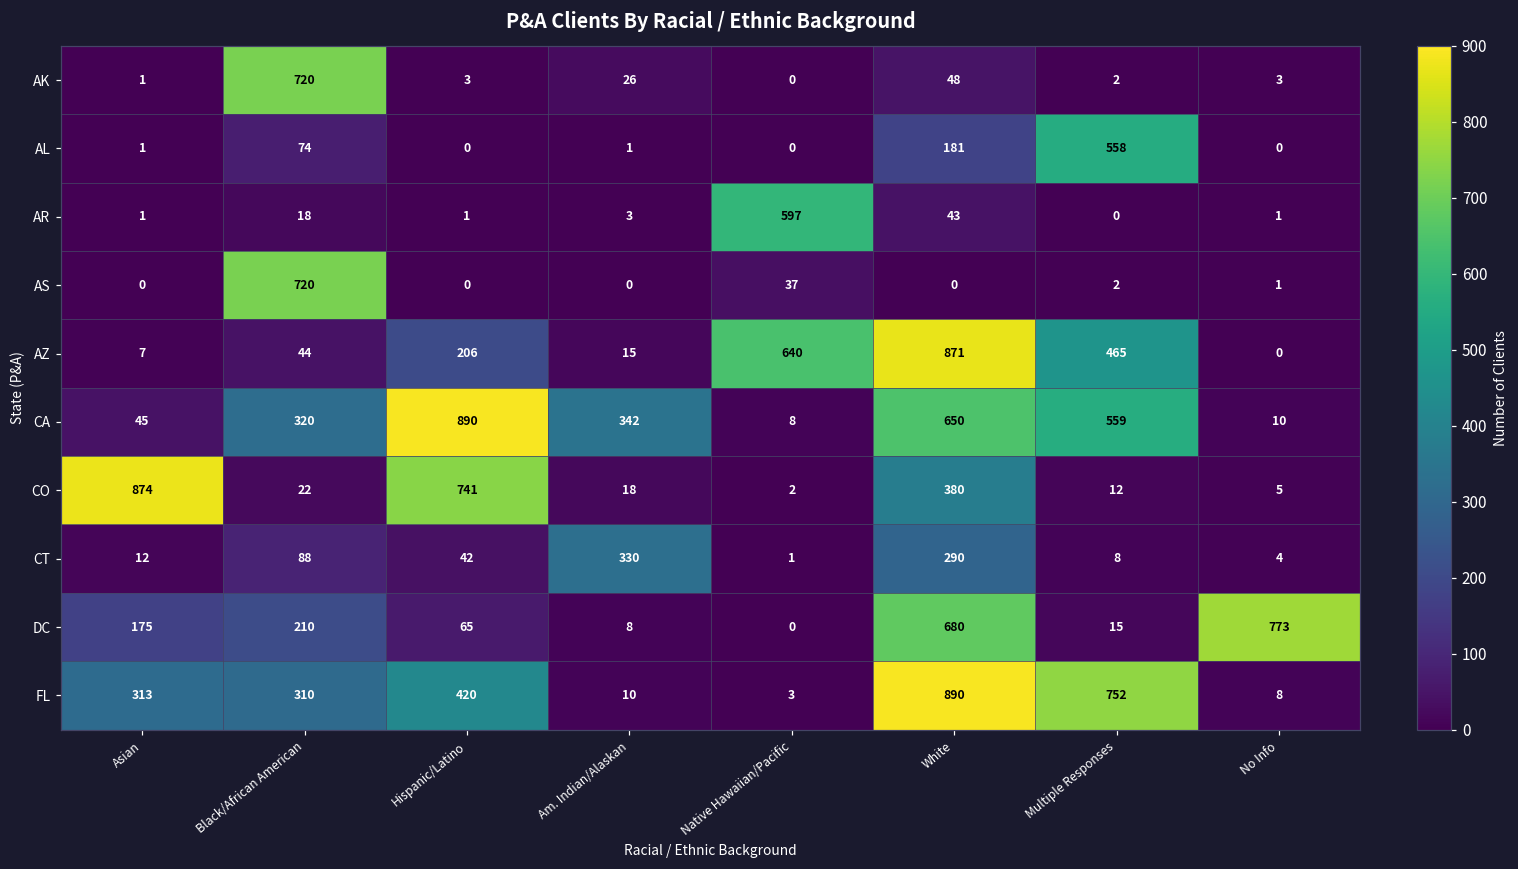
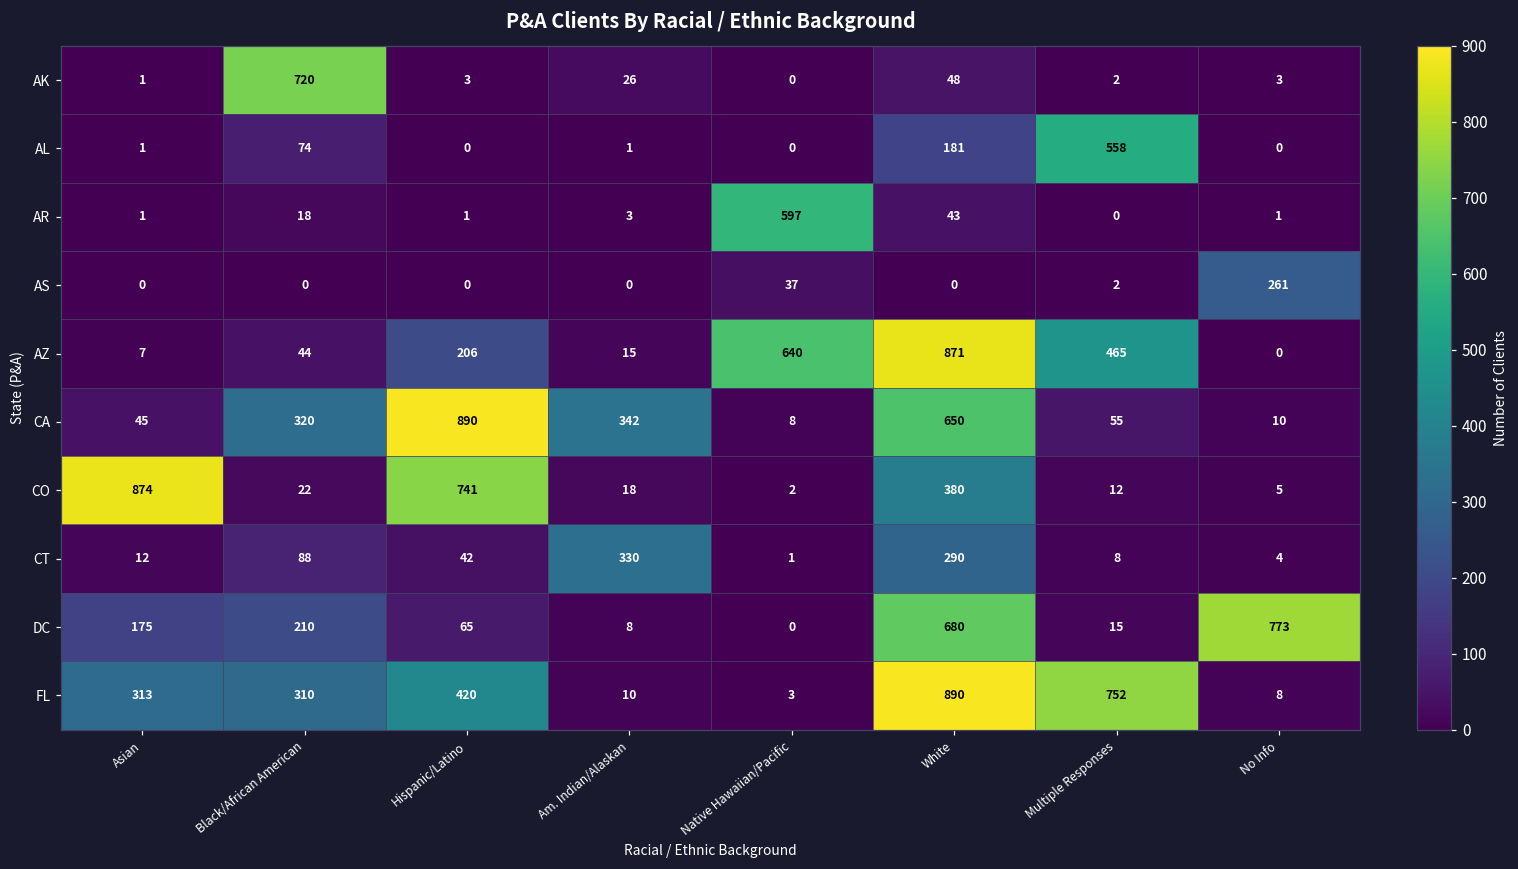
  {
    "AK": {
      "Asian": 1,
      "Black/African American": 720,
      "Hispanic/Latino": 3,
      "Am. Indian/Alaskan": 26,
      "Native Hawaiian/Pacific": 0,
      "White": 48,
      "Multiple Responses": 2,
      "No Info": 3
    },
    "AL": {
      "Asian": 1,
      "Black/African American": 74,
      "Hispanic/Latino": 0,
      "Am. Indian/Alaskan": 1,
      "Native Hawaiian/Pacific": 0,
      "White": 181,
      "Multiple Responses": 558,
      "No Info": 0
    },
    "AR": {
      "Asian": 1,
      "Black/African American": 18,
      "Hispanic/Latino": 1,
      "Am. Indian/Alaskan": 3,
      "Native Hawaiian/Pacific": 597,
      "White": 43,
      "Multiple Responses": 0,
      "No Info": 1
    },
    "AS": {
      "Asian": 0,
-     "Black/African American": 720,
+     "Black/African American": 0,
      "Hispanic/Latino": 0,
      "Am. Indian/Alaskan": 0,
      "Native Hawaiian/Pacific": 37,
      "White": 0,
      "Multiple Responses": 2,
-     "No Info": 1
+     "No Info": 261
    },
    "AZ": {
      "Asian": 7,
      "Black/African American": 44,
      "Hispanic/Latino": 206,
      "Am. Indian/Alaskan": 15,
      "Native Hawaiian/Pacific": 640,
      "White": 871,
      "Multiple Responses": 465,
      "No Info": 0
    },
    "CA": {
      "Asian": 45,
      "Black/African American": 320,
      "Hispanic/Latino": 890,
      "Am. Indian/Alaskan": 342,
      "Native Hawaiian/Pacific": 8,
      "White": 650,
-     "Multiple Responses": 559,
+     "Multiple Responses": 55,
      "No Info": 10
    },
    "CO": {
      "Asian": 874,
      "Black/African American": 22,
      "Hispanic/Latino": 741,
      "Am. Indian/Alaskan": 18,
      "Native Hawaiian/Pacific": 2,
      "White": 380,
      "Multiple Responses": 12,
      "No Info": 5
    },
    "CT": {
      "Asian": 12,
      "Black/African American": 88,
      "Hispanic/Latino": 42,
      "Am. Indian/Alaskan": 330,
      "Native Hawaiian/Pacific": 1,
      "White": 290,
      "Multiple Responses": 8,
      "No Info": 4
    },
    "DC": {
      "Asian": 175,
      "Black/African American": 210,
      "Hispanic/Latino": 65,
      "Am. Indian/Alaskan": 8,
      "Native Hawaiian/Pacific": 0,
      "White": 680,
      "Multiple Responses": 15,
      "No Info": 773
    },
    "FL": {
      "Asian": 313,
      "Black/African American": 310,
      "Hispanic/Latino": 420,
      "Am. Indian/Alaskan": 10,
      "Native Hawaiian/Pacific": 3,
      "White": 890,
      "Multiple Responses": 752,
      "No Info": 8
    }
  }
